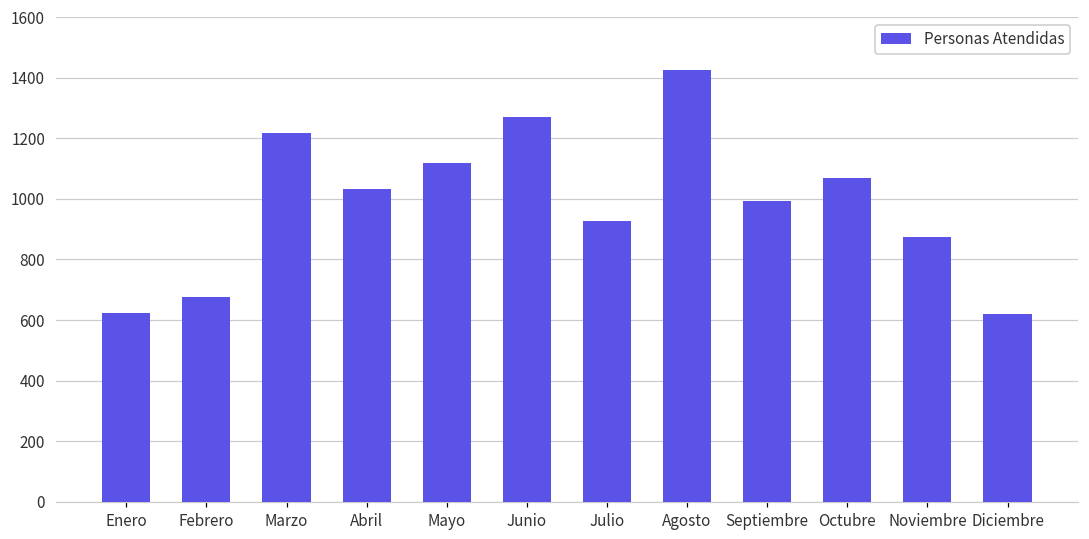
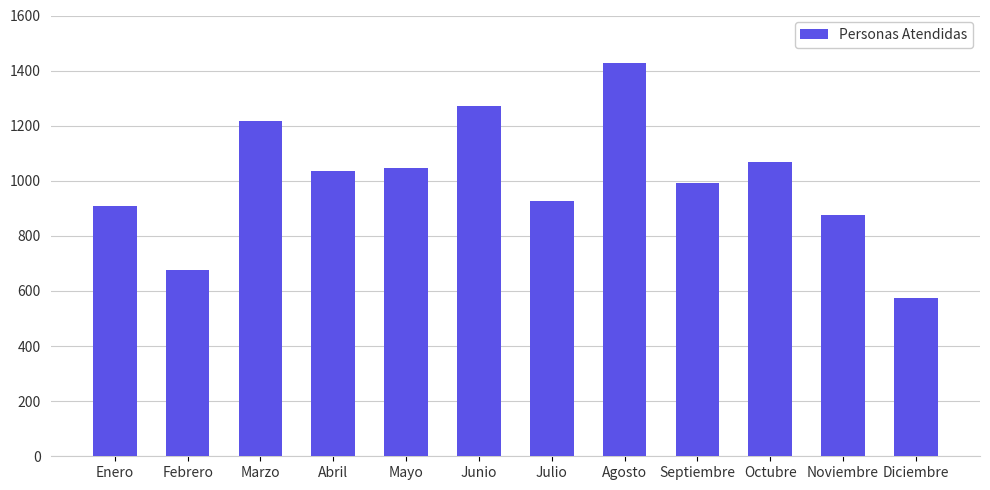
  {
-   "Enero": 620,
+   "Enero": 910,
    "Febrero": 680,
    "Marzo": 1220,
    "Abril": 1030,
-   "Mayo": 1120,
+   "Mayo": 1050,
    "Junio": 1270,
    "Julio": 930,
    "Agosto": 1430,
    "Septiembre": 990,
    "Octubre": 1070,
    "Noviembre": 880,
-   "Diciembre": 620
+   "Diciembre": 570
  }
